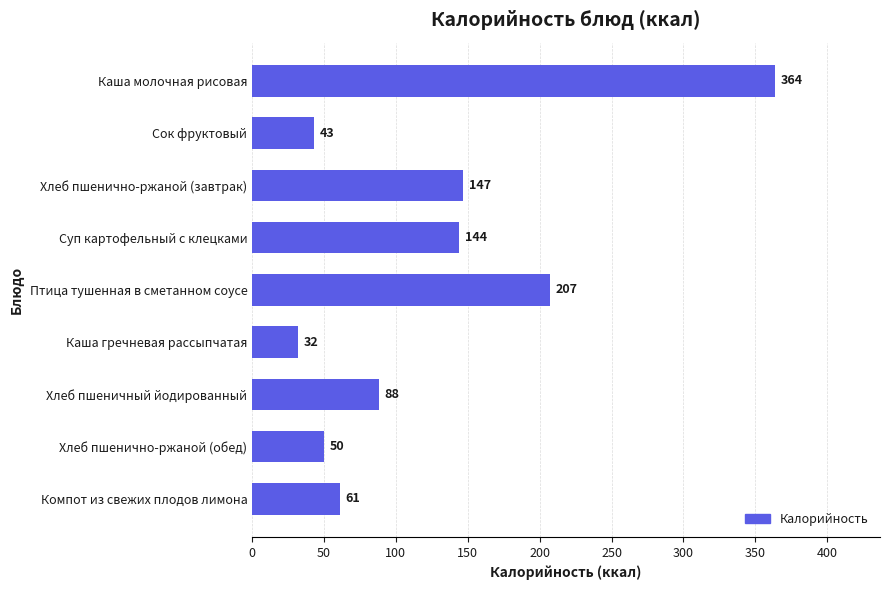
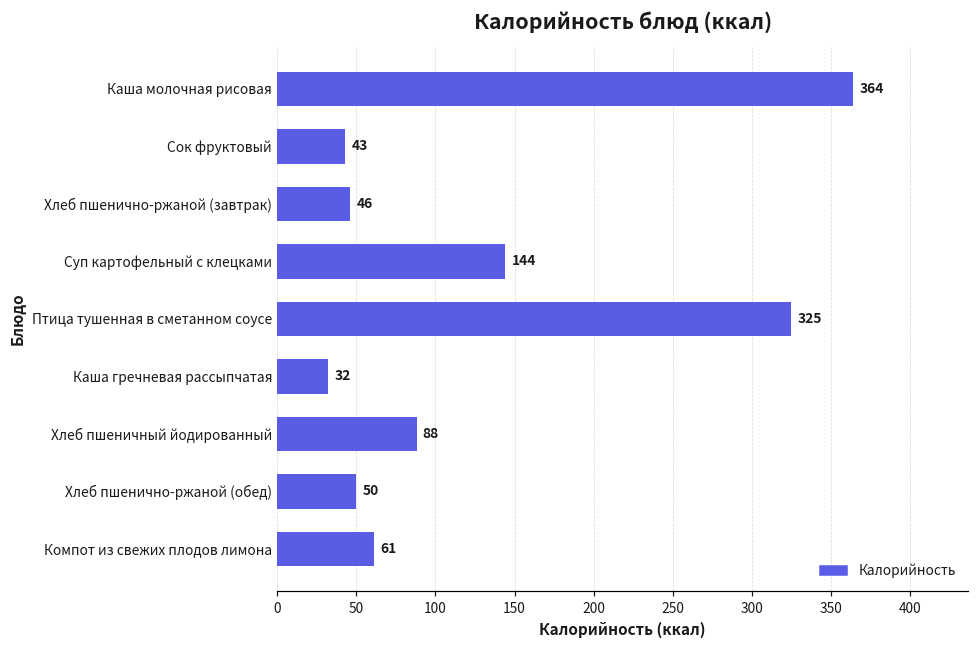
  {
    "Каша молочная рисовая": 364,
    "Сок фруктовый": 43,
-   "Хлеб пшенично-ржаной (завтрак)": 147,
+   "Хлеб пшенично-ржаной (завтрак)": 46,
    "Суп картофельный с клецками": 144,
-   "Птица тушенная в сметанном соусе": 207,
+   "Птица тушенная в сметанном соусе": 325,
    "Каша гречневая рассыпчатая": 32,
    "Хлеб пшеничный йодированный": 88,
    "Хлеб пшенично-ржаной (обед)": 50,
    "Компот из свежих плодов лимона": 61
  }
